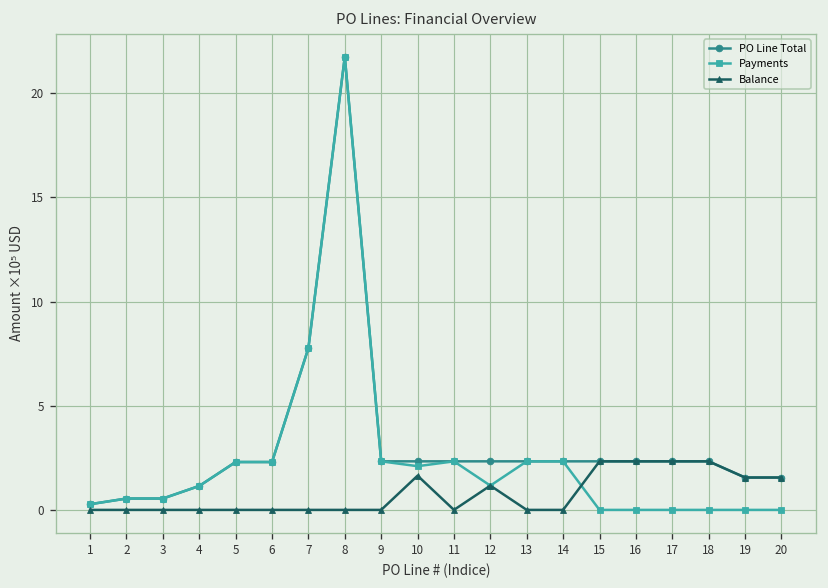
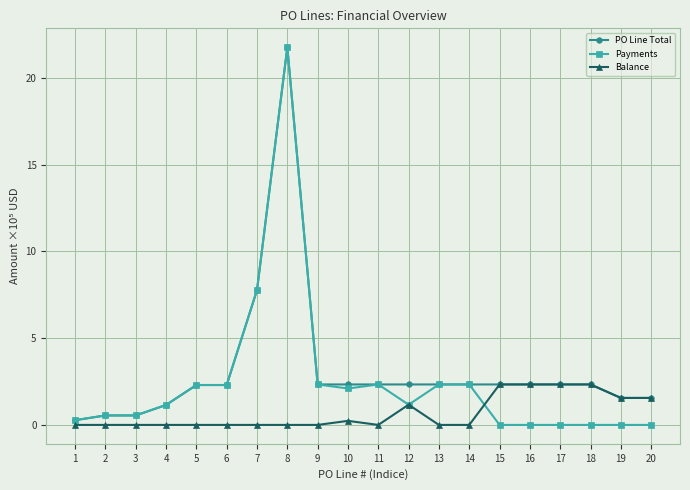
  {
    "Balance": {
      "1": 0.0,
      "2": 0.0,
      "3": 0.0,
      "4": 0.0,
      "5": 0.0,
      "6": 0.0,
      "7": 0.0,
      "8": 0.0,
      "9": 0.0,
-     "10": 1.6,
+     "10": 0.2,
      "11": 0.0,
      "13": 0.0,
      "14": 0.0
    }
  }
